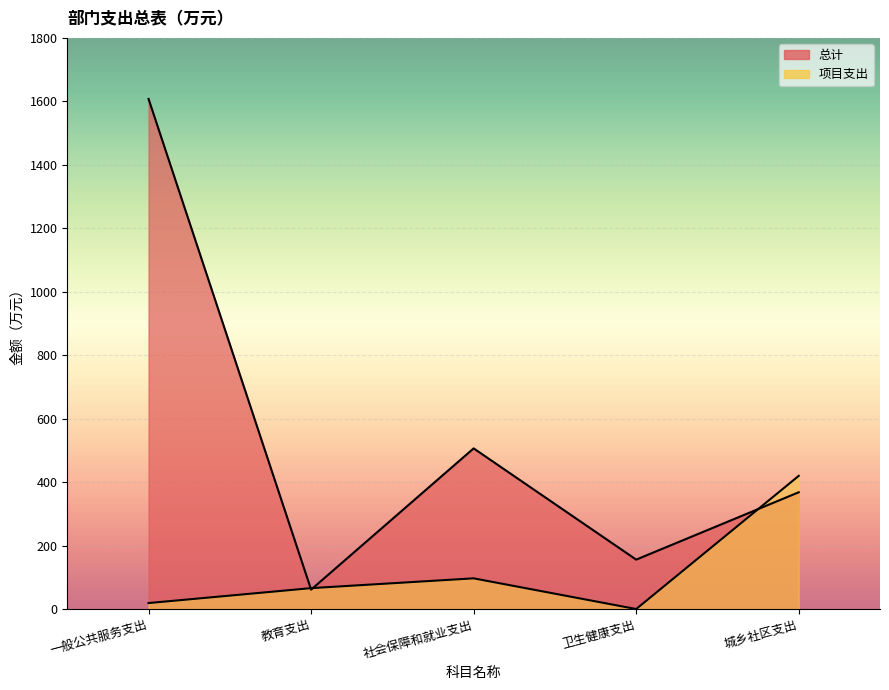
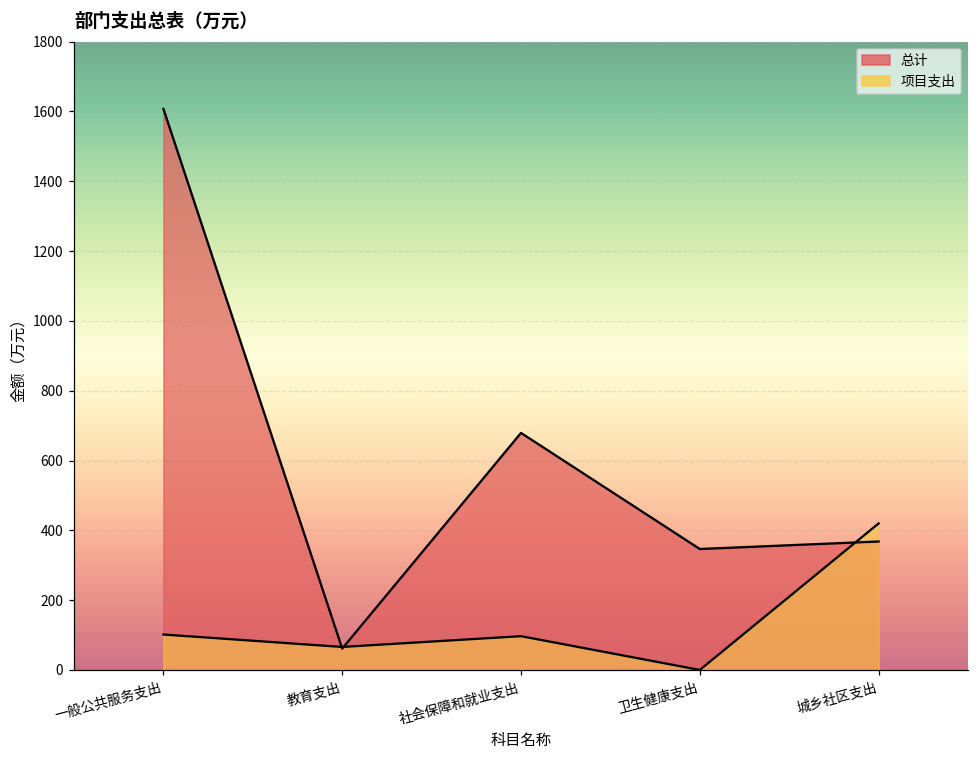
  {
    "总计": {
      "一般公共服务支出": 1610,
-     "社会保障和就业支出": 510,
-     "卫生健康支出": 160,
+     "社会保障和就业支出": 680,
+     "卫生健康支出": 350,
      "城乡社区支出": 370
    },
    "项目支出": {
-     "一般公共服务支出": 20,
+     "一般公共服务支出": 100,
      "社会保障和就业支出": 100,
      "卫生健康支出": 0,
      "城乡社区支出": 420
    }
  }
